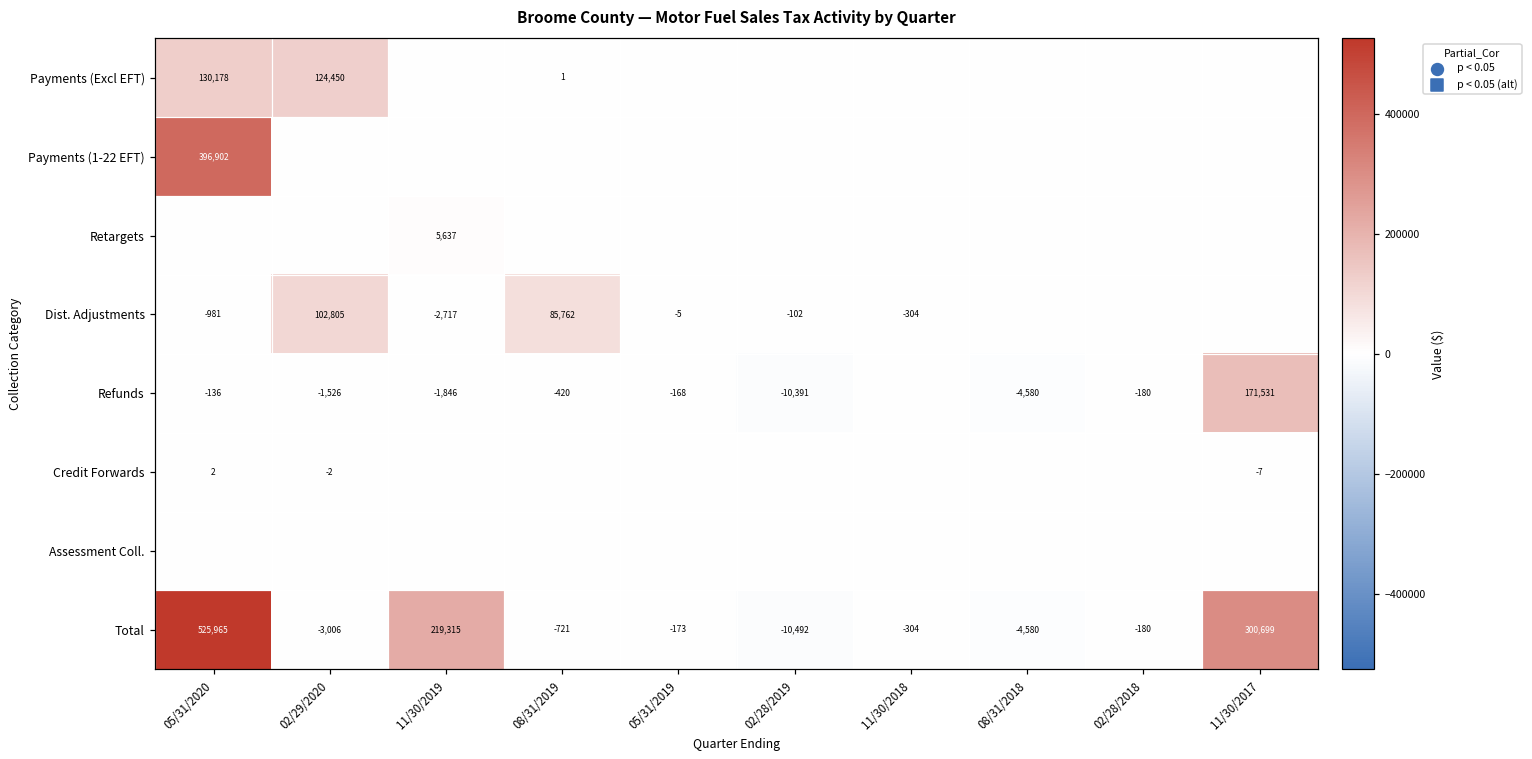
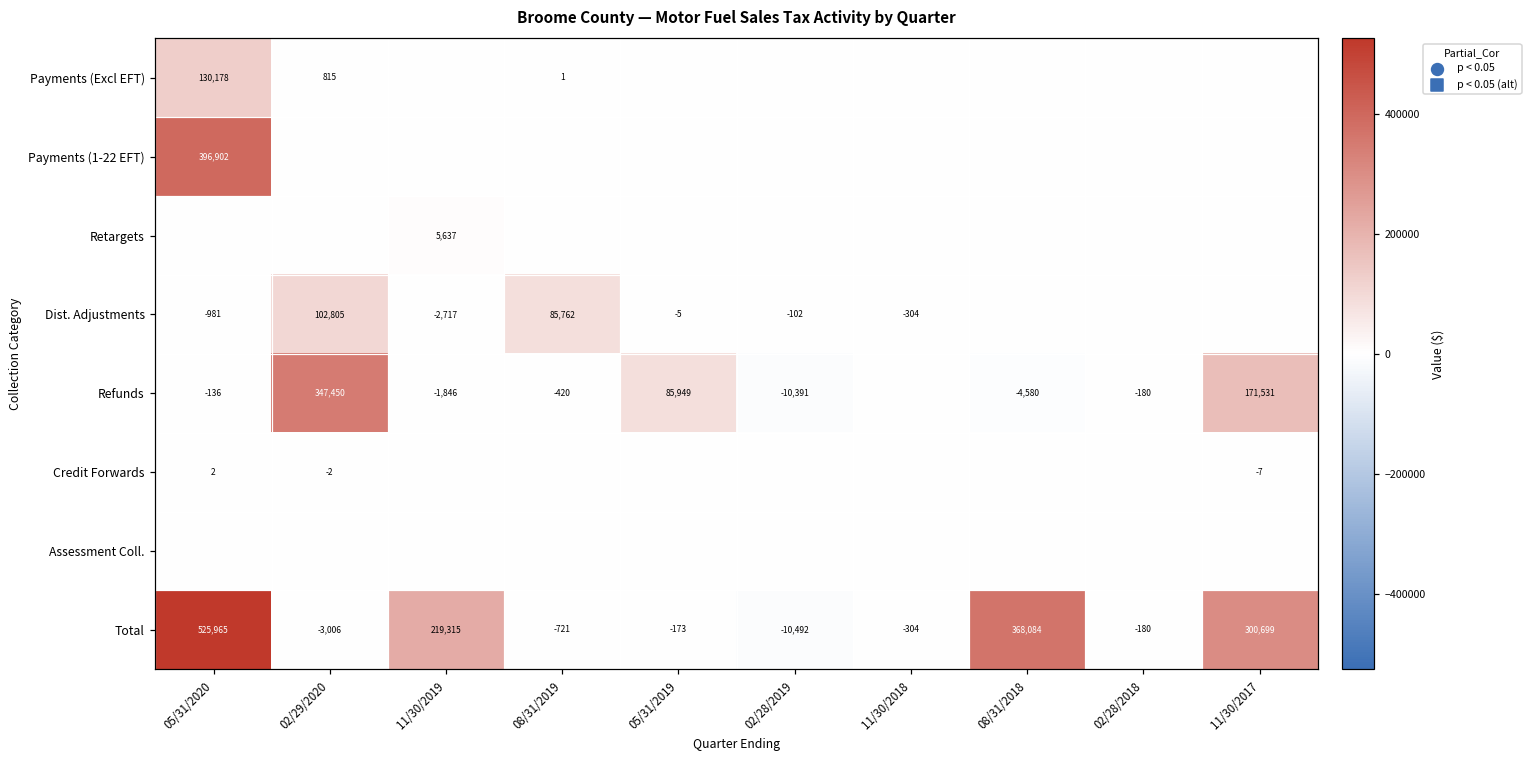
  {
    "Payments (Excl EFT)": {
      "05/31/2020": "130,178",
-     "02/29/2020": "124,450",
+     "02/29/2020": "815",
      "08/31/2019": "1"
    },
    "Payments (1-22 EFT)": {
      "05/31/2020": "396,902"
    },
    "Retargets": {
      "11/30/2019": "5,637"
    },
    "Dist. Adjustments": {
      "05/31/2020": "-981",
      "02/29/2020": "102,805",
      "11/30/2019": "-2,717",
      "08/31/2019": "85,762",
      "05/31/2019": "-5",
      "02/28/2019": "-102",
      "11/30/2018": "-304"
    },
    "Refunds": {
      "05/31/2020": "-136",
-     "02/29/2020": "-1,526",
+     "02/29/2020": "347,450",
      "11/30/2019": "-1,846",
      "08/31/2019": "-420",
-     "05/31/2019": "-168",
+     "05/31/2019": "85,949",
      "02/28/2019": "-10,391",
      "08/31/2018": "-4,580",
      "02/28/2018": "-180",
      "11/30/2017": "171,531"
    },
    "Credit Forwards": {
      "05/31/2020": "2",
      "02/29/2020": "-2",
      "11/30/2017": "-7"
    },
    "Total": {
      "05/31/2020": "525,965",
      "02/29/2020": "-3,006",
      "11/30/2019": "219,315",
      "08/31/2019": "-721",
      "05/31/2019": "-173",
      "02/28/2019": "-10,492",
      "11/30/2018": "-304",
-     "08/31/2018": "-4,580",
+     "08/31/2018": "368,084",
      "02/28/2018": "-180",
      "11/30/2017": "300,699"
    }
  }
